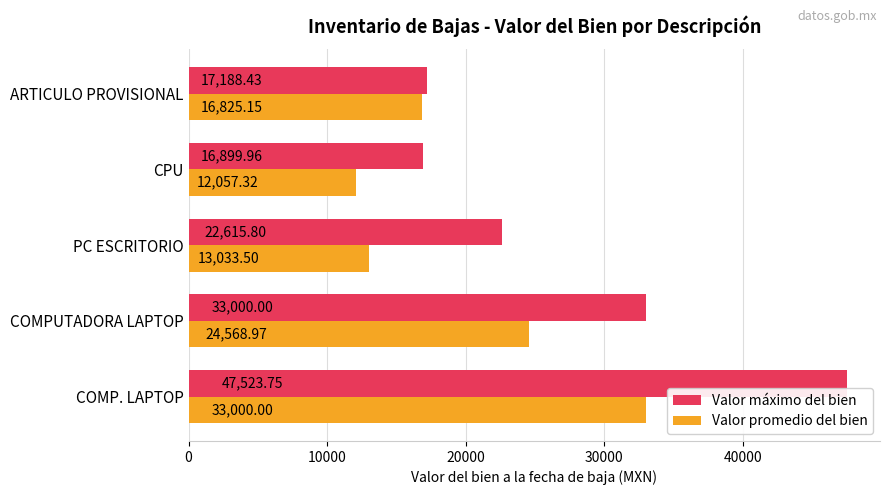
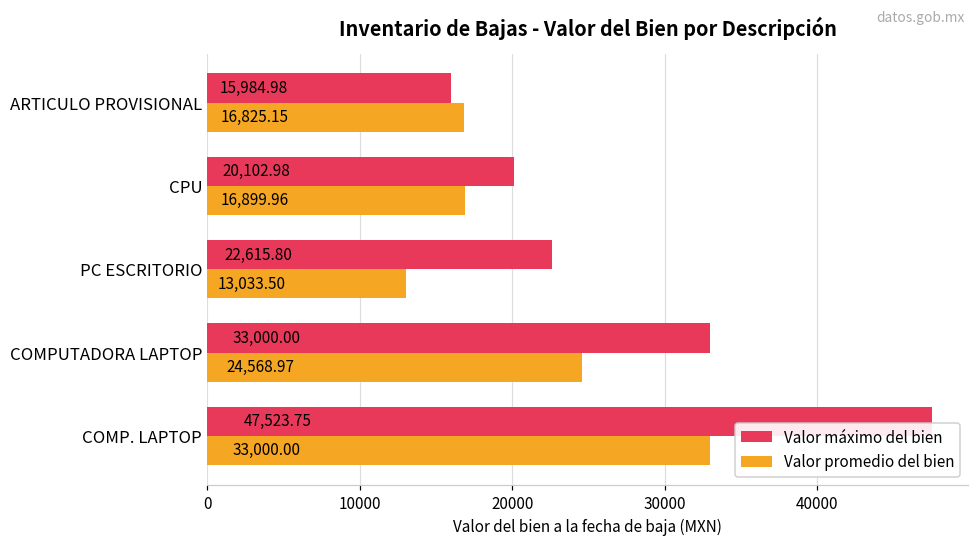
  {
    "Valor máximo del bien": {
-     "ARTICULO PROVISIONAL": "17,188.43",
-     "CPU": "16,899.96",
+     "ARTICULO PROVISIONAL": "15,984.98",
+     "CPU": "20,102.98",
      "PC ESCRITORIO": "22,615.80",
      "COMPUTADORA LAPTOP": "33,000.00",
      "COMP. LAPTOP": "47,523.75"
    },
    "Valor promedio del bien": {
      "ARTICULO PROVISIONAL": "16,825.15",
-     "CPU": "12,057.32",
+     "CPU": "16,899.96",
      "PC ESCRITORIO": "13,033.50",
      "COMPUTADORA LAPTOP": "24,568.97",
      "COMP. LAPTOP": "33,000.00"
    }
  }
